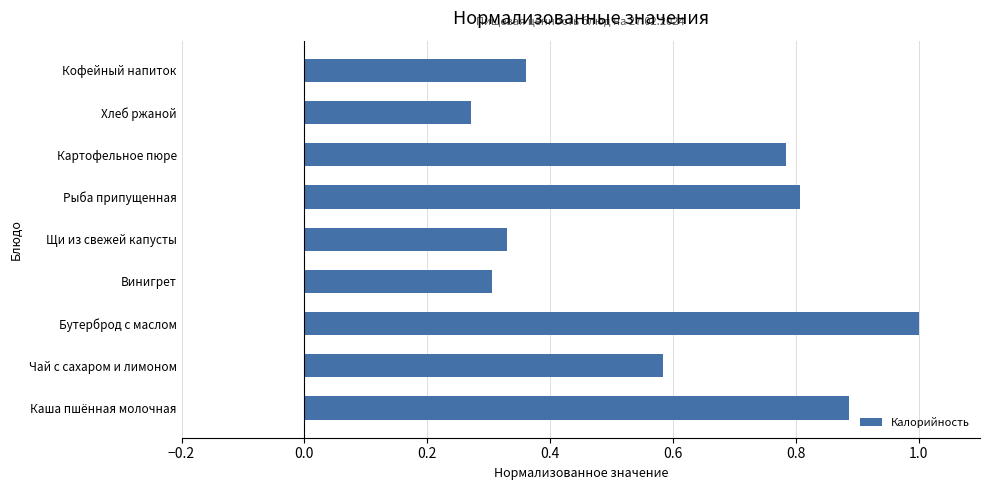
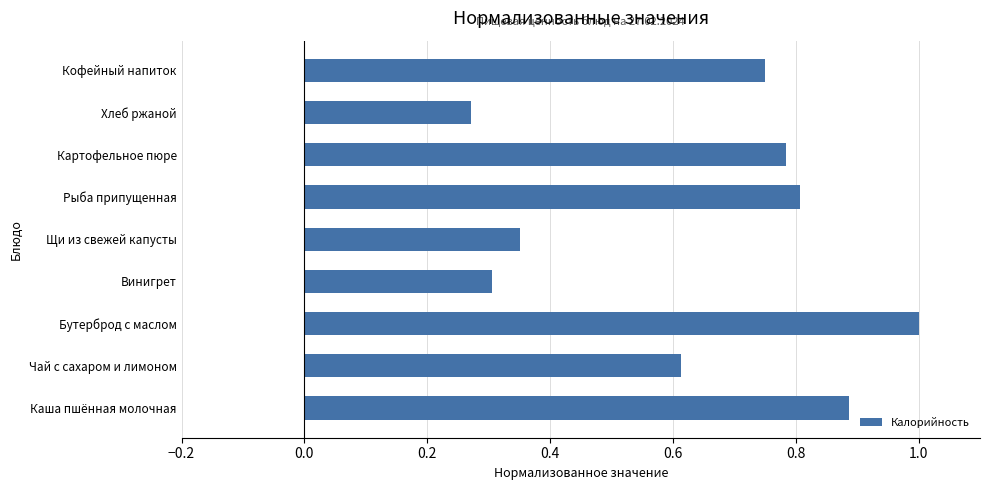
  {
-   "Кофейный напиток": 0.36,
+   "Кофейный напиток": 0.75,
    "Хлеб ржаной": 0.27,
    "Картофельное пюре": 0.78,
    "Рыба припущенная": 0.81,
-   "Щи из свежей капусты": 0.33,
+   "Щи из свежей капусты": 0.35,
    "Винигрет": 0.31,
    "Бутерброд с маслом": 1.00,
-   "Чай с сахаром и лимоном": 0.58,
+   "Чай с сахаром и лимоном": 0.61,
    "Каша пшённая молочная": 0.89
  }
